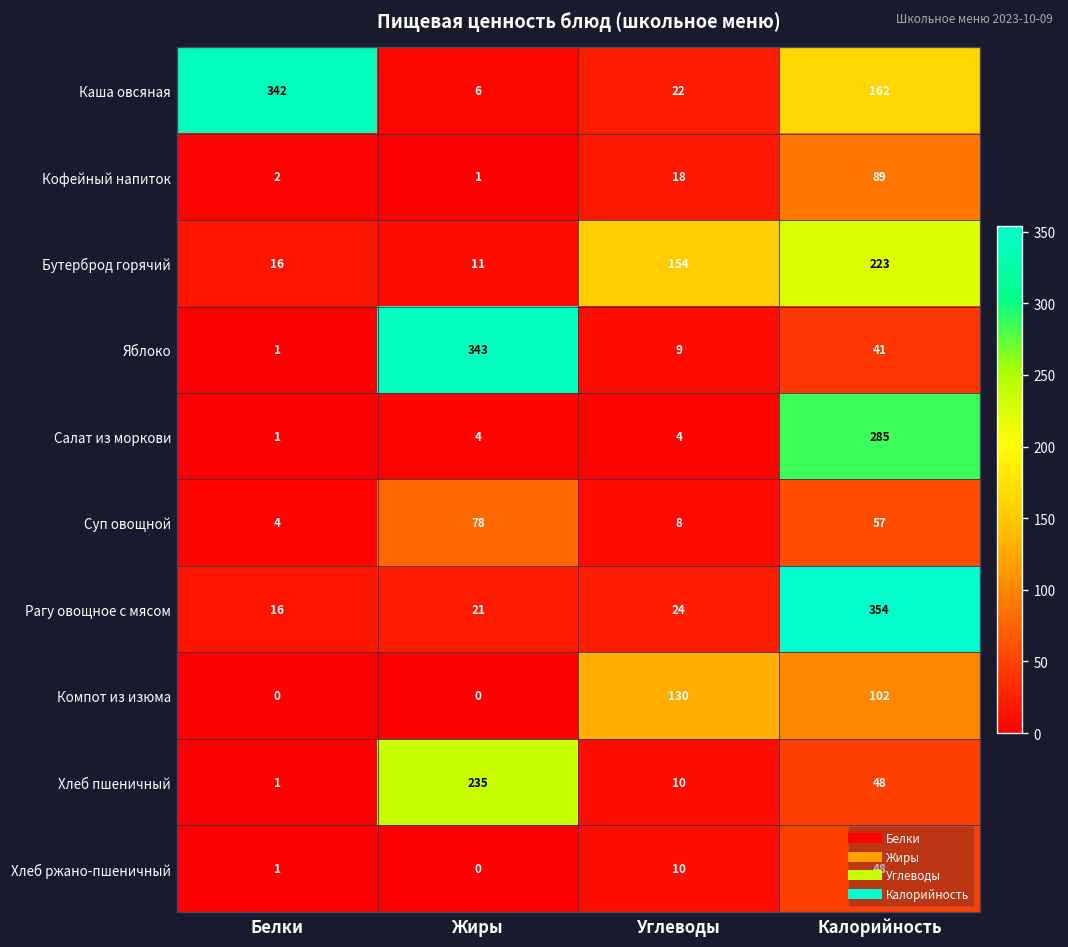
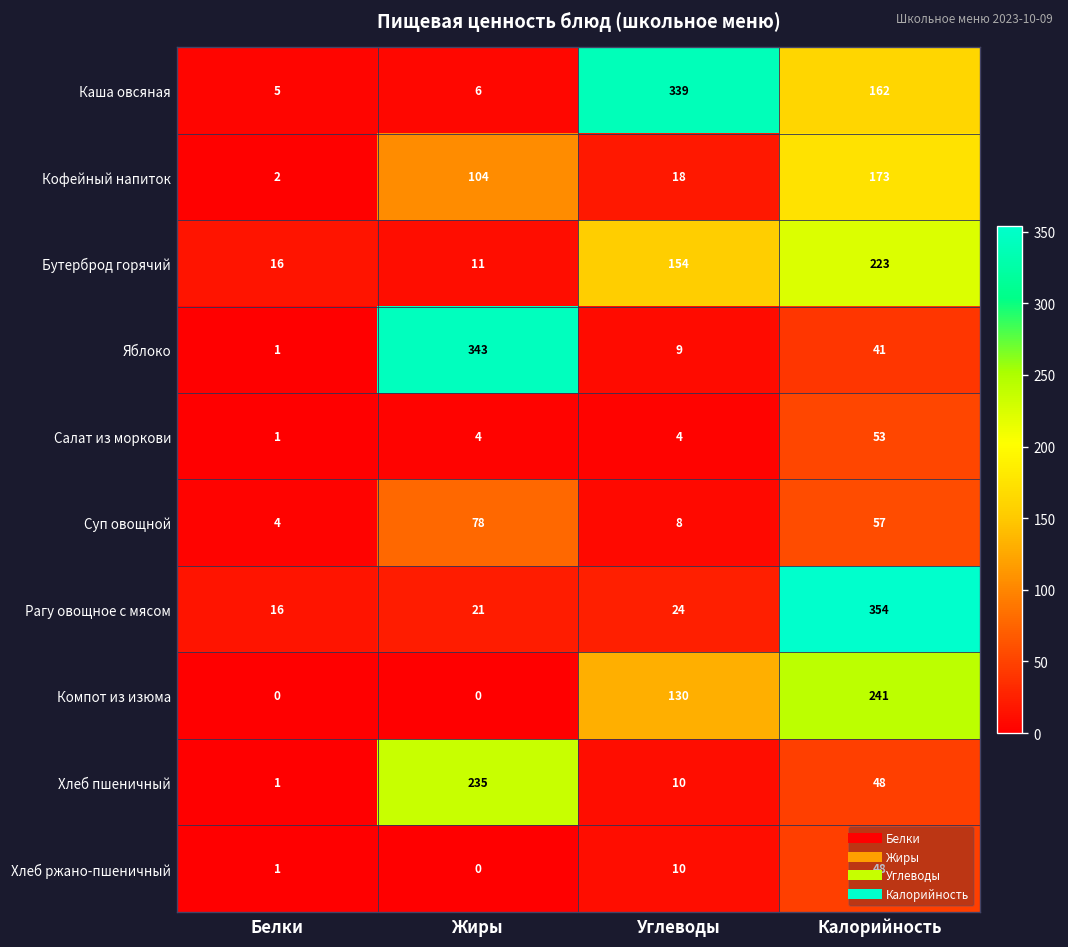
  {
    "Каша овсяная": {
-     "Белки": 342,
+     "Белки": 5,
      "Жиры": 6,
-     "Углеводы": 22,
+     "Углеводы": 339,
      "Калорийность": 162
    },
    "Кофейный напиток": {
      "Белки": 2,
-     "Жиры": 1,
+     "Жиры": 104,
      "Углеводы": 18,
-     "Калорийность": 89
+     "Калорийность": 173
    },
    "Бутерброд горячий": {
      "Белки": 16,
      "Жиры": 11,
      "Углеводы": 154,
      "Калорийность": 223
    },
    "Яблоко": {
      "Белки": 1,
      "Жиры": 343,
      "Углеводы": 9,
      "Калорийность": 41
    },
    "Салат из моркови": {
      "Белки": 1,
      "Жиры": 4,
      "Углеводы": 4,
-     "Калорийность": 285
+     "Калорийность": 53
    },
    "Суп овощной": {
      "Белки": 4,
      "Жиры": 78,
      "Углеводы": 8,
      "Калорийность": 57
    },
    "Рагу овощное с мясом": {
      "Белки": 16,
      "Жиры": 21,
      "Углеводы": 24,
      "Калорийность": 354
    },
    "Компот из изюма": {
      "Белки": 0,
      "Жиры": 0,
      "Углеводы": 130,
-     "Калорийность": 102
+     "Калорийность": 241
    },
    "Хлеб пшеничный": {
      "Белки": 1,
      "Жиры": 235,
      "Углеводы": 10,
      "Калорийность": 48
    },
    "Хлеб ржано-пшеничный": {
      "Белки": 1,
      "Жиры": 0,
      "Углеводы": 10
    }
  }
